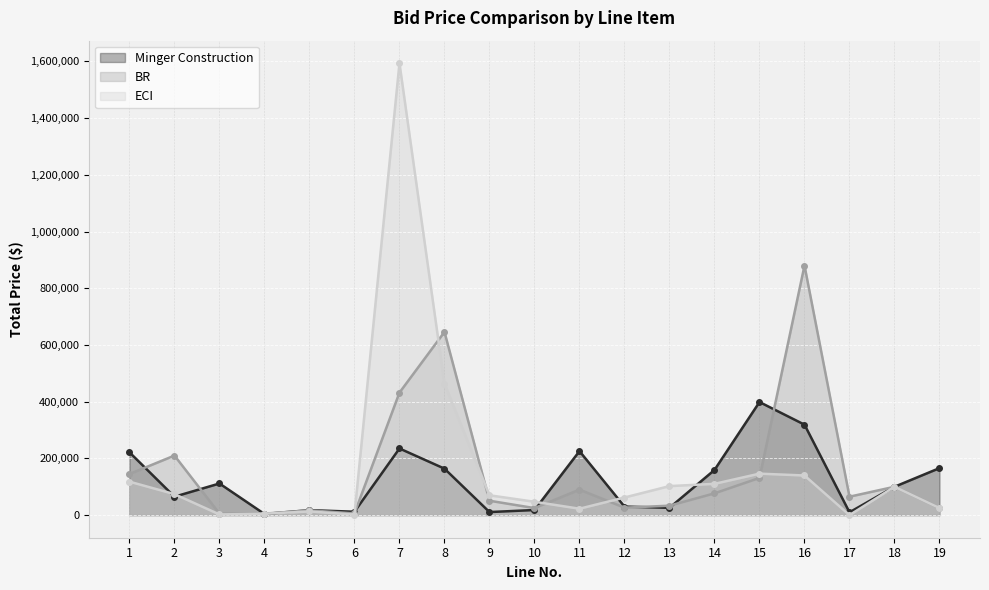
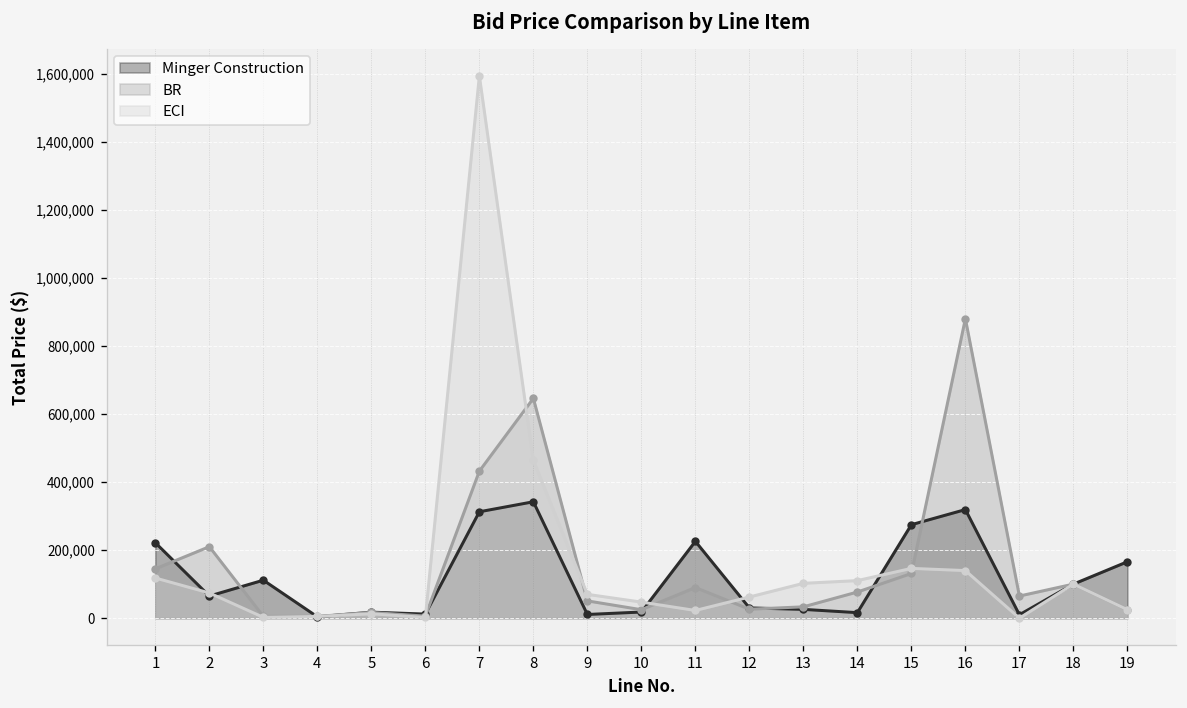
  {
    "Minger Construction": {
      "1": "220,000",
      "2": "70,000",
      "3": "110,000",
-     "7": "240,000",
-     "8": "160,000",
+     "7": "310,000",
+     "8": "340,000",
      "9": "10,000",
      "11": "230,000",
-     "14": "160,000",
-     "15": "400,000",
+     "14": "20,000",
+     "15": "270,000",
      "16": "320,000",
      "17": "10,000",
      "19": "170,000"
    }
  }
